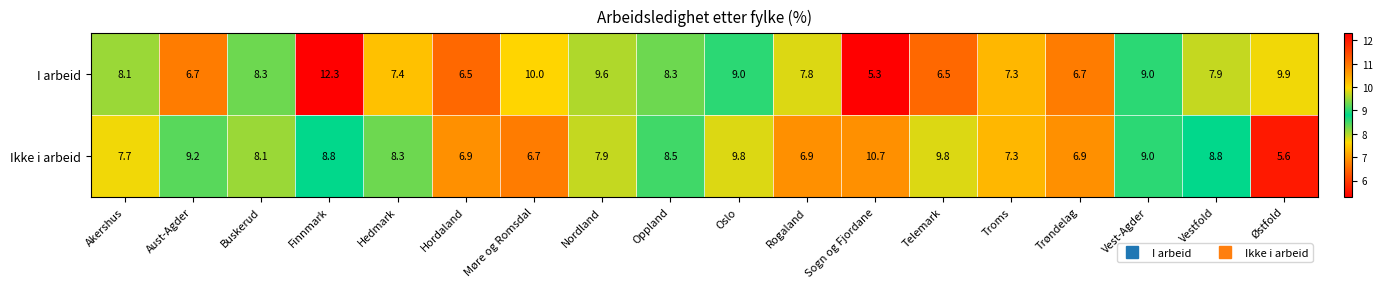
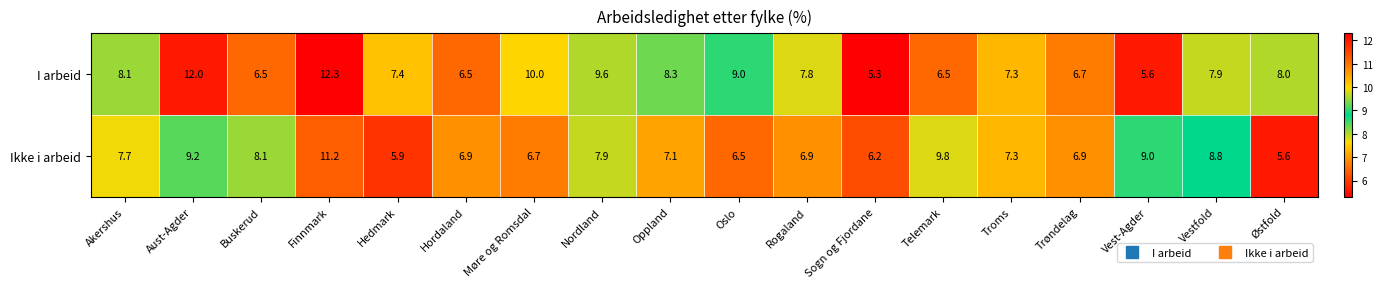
  {
    "I arbeid": {
      "Akershus": 8.1,
-     "Aust-Agder": 6.7,
-     "Buskerud": 8.3,
+     "Aust-Agder": 12.0,
+     "Buskerud": 6.5,
      "Finnmark": 12.3,
      "Hedmark": 7.4,
      "Hordaland": 6.5,
      "Møre og Romsdal": 10.0,
      "Nordland": 9.6,
      "Oppland": 8.3,
      "Oslo": 9.0,
      "Rogaland": 7.8,
      "Sogn og Fjordane": 5.3,
      "Telemark": 6.5,
      "Troms": 7.3,
      "Trøndelag": 6.7,
-     "Vest-Agder": 9.0,
+     "Vest-Agder": 5.6,
      "Vestfold": 7.9,
-     "Østfold": 9.9
+     "Østfold": 8.0
    },
    "Ikke i arbeid": {
      "Akershus": 7.7,
      "Aust-Agder": 9.2,
      "Buskerud": 8.1,
-     "Finnmark": 8.8,
-     "Hedmark": 8.3,
+     "Finnmark": 11.2,
+     "Hedmark": 5.9,
      "Hordaland": 6.9,
      "Møre og Romsdal": 6.7,
      "Nordland": 7.9,
-     "Oppland": 8.5,
-     "Oslo": 9.8,
+     "Oppland": 7.1,
+     "Oslo": 6.5,
      "Rogaland": 6.9,
-     "Sogn og Fjordane": 10.7,
+     "Sogn og Fjordane": 6.2,
      "Telemark": 9.8,
      "Troms": 7.3,
      "Trøndelag": 6.9,
      "Vest-Agder": 9.0,
      "Vestfold": 8.8,
      "Østfold": 5.6
    }
  }
